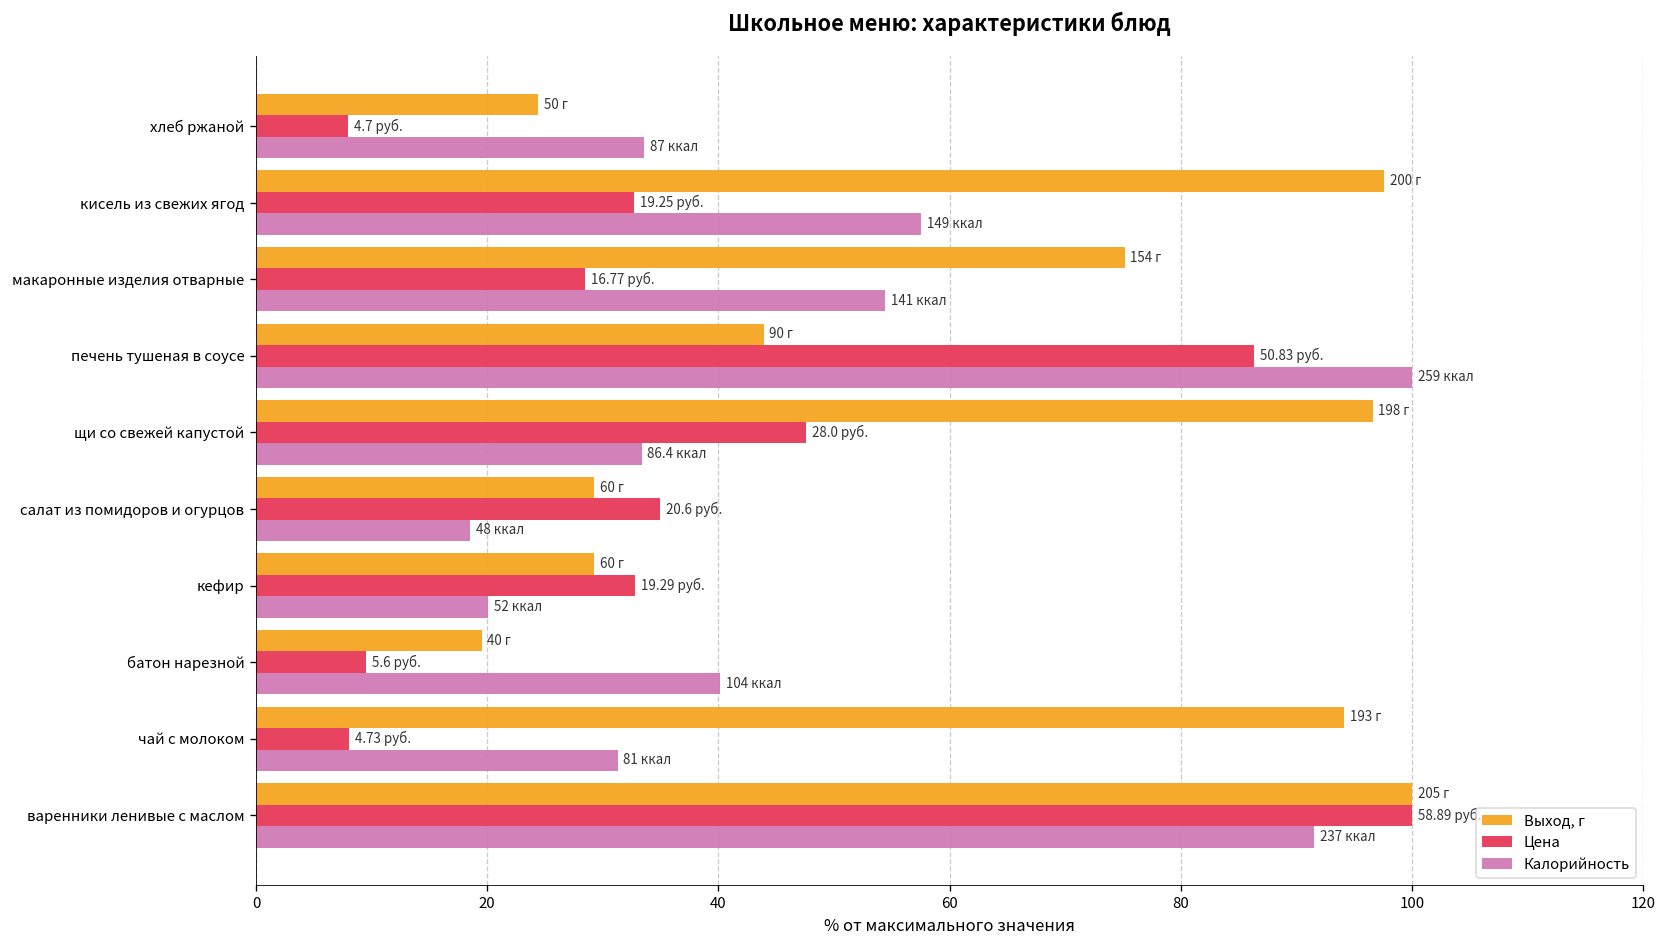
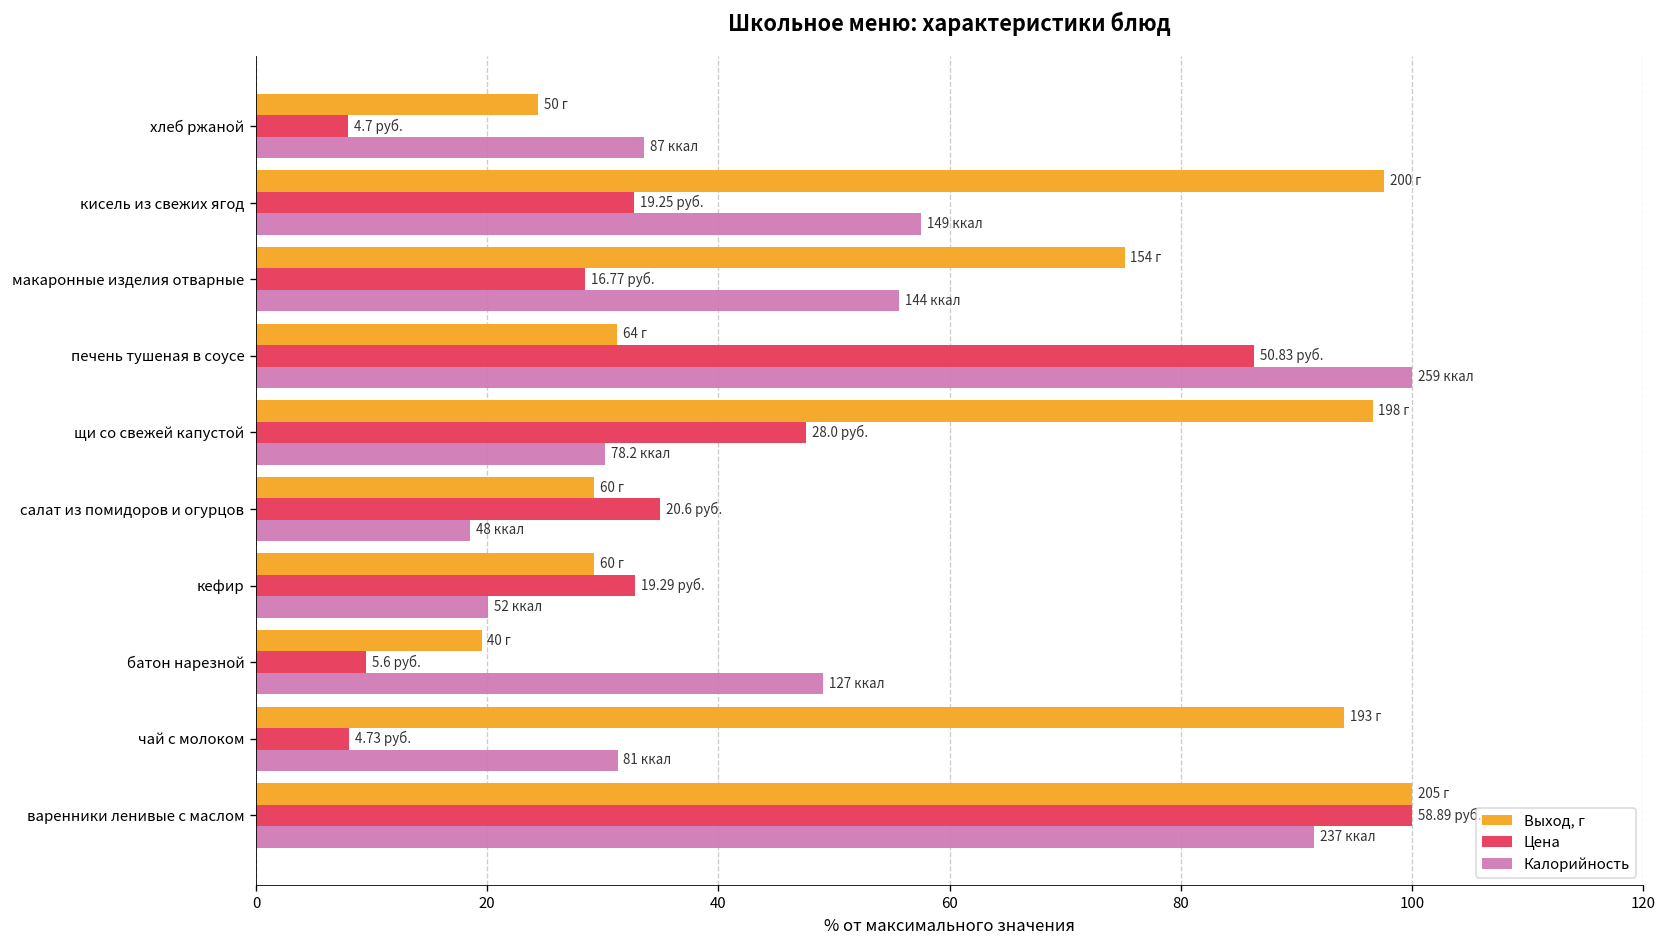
  {
    "Выход, г": {
-     "печень тушеная в соусе": 90
+     "печень тушеная в соусе": 64
    },
    "Калорийность": {
-     "макаронные изделия отварные": 141,
-     "щи со свежей капустой": 86.4,
-     "батон нарезной": 104
+     "макаронные изделия отварные": 144,
+     "щи со свежей капустой": 78.2,
+     "батон нарезной": 127
    }
  }
